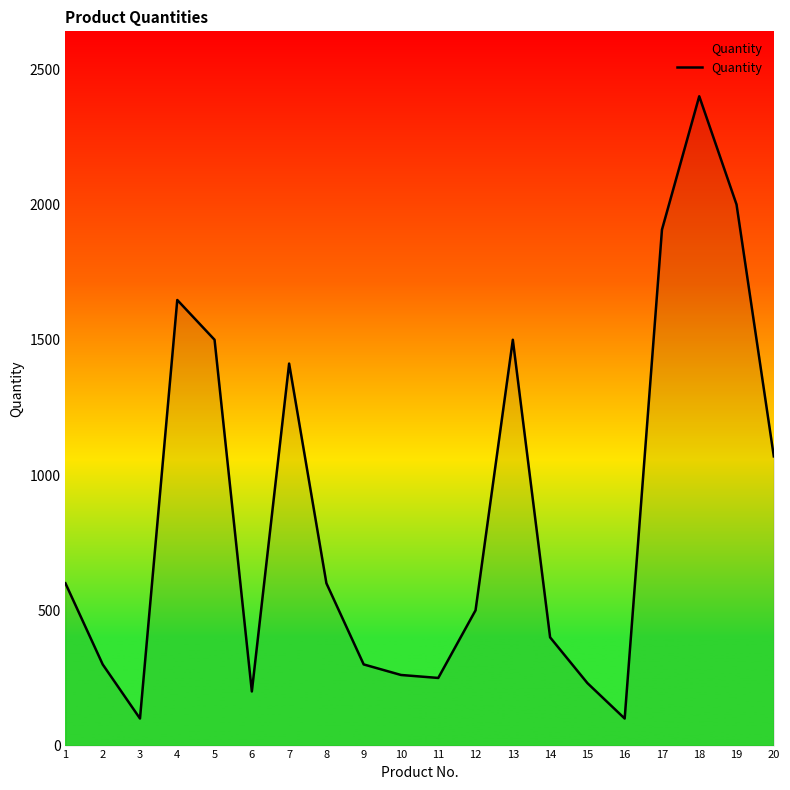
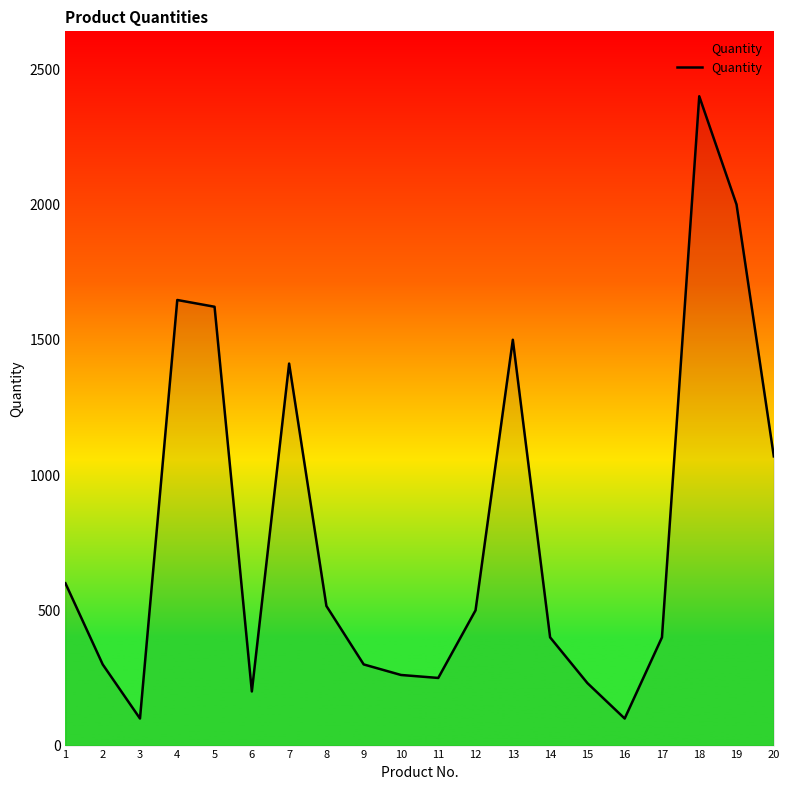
  {
    "1": 600,
    "2": 300,
    "3": 100,
    "4": 1650,
-   "5": 1500,
+   "5": 1620,
    "6": 200,
    "7": 1410,
-   "8": 600,
+   "8": 520,
    "9": 300,
    "10": 260,
    "11": 250,
    "12": 500,
    "13": 1500,
    "14": 400,
    "15": 230,
    "16": 100,
-   "17": 1910,
+   "17": 400,
    "18": 2400,
    "19": 2000,
    "20": 1070
  }
